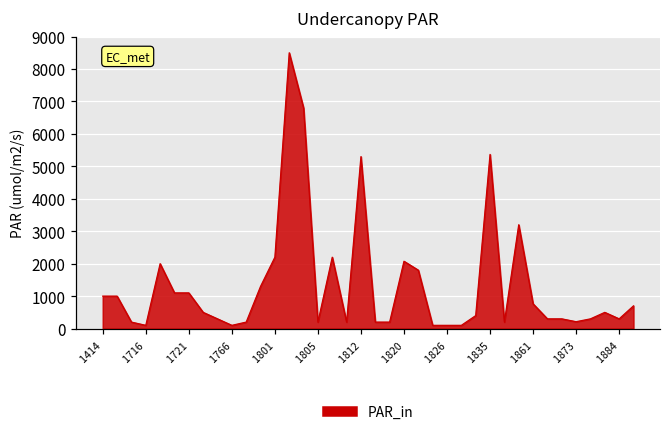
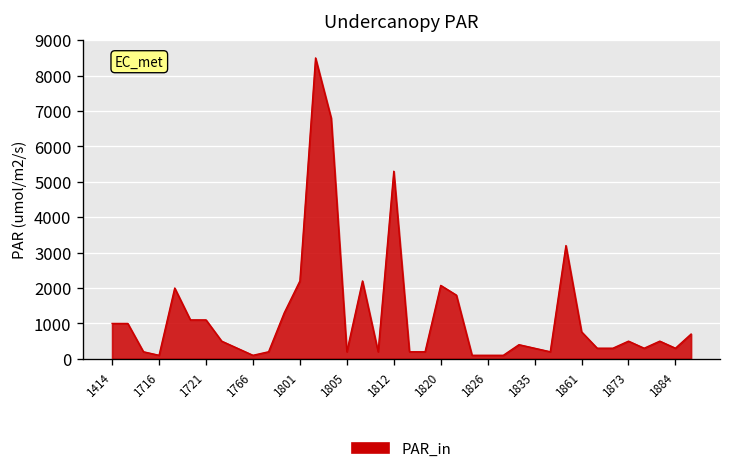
  {
    "1414": 1000,
    "1716": 100,
    "1721": 1100,
    "1766": 100,
    "1801": 2200,
    "1805": 200,
    "1812": 5300,
    "1820": 2100,
    "1826": 100,
-   "1835": 5400,
+   "1835": 300,
    "1861": 800,
-   "1873": 200,
+   "1873": 500,
    "1884": 300
  }
